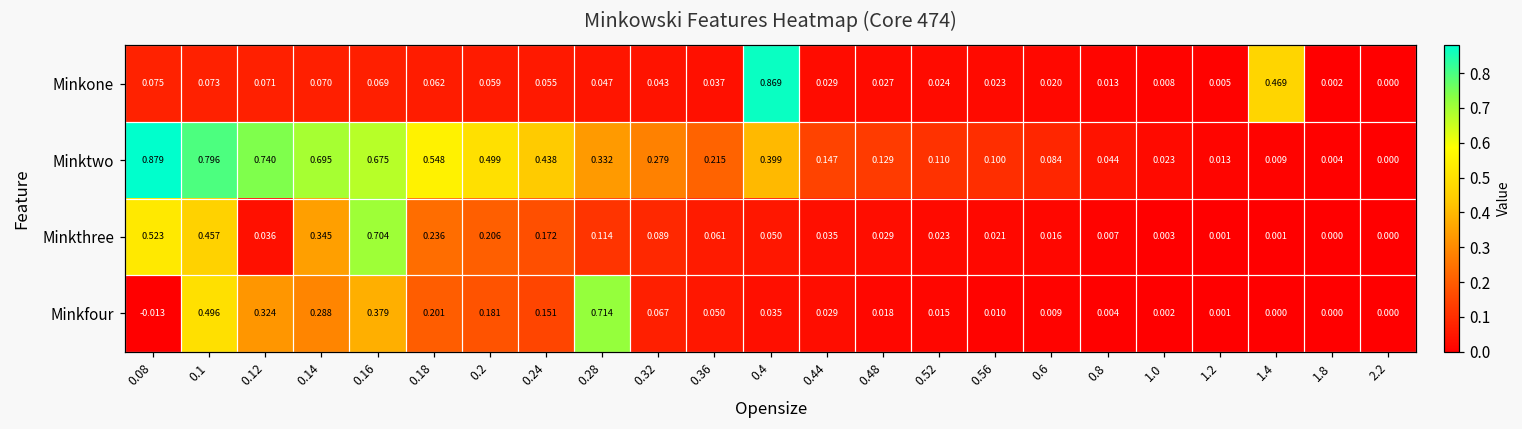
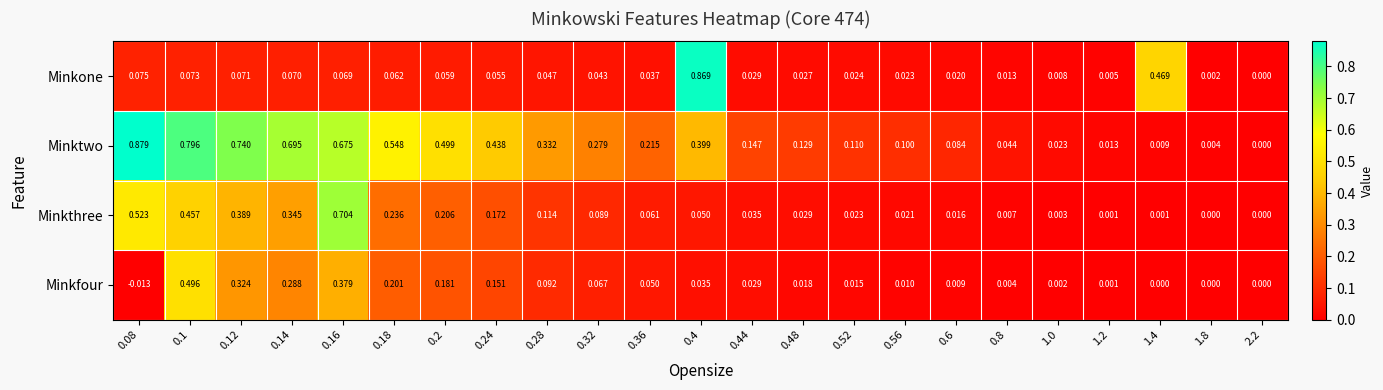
  {
    "Minkone": {
      "0.08": 0.075,
      "0.1": 0.073,
      "0.12": 0.071,
      "0.14": 0.070,
      "0.16": 0.069,
      "0.18": 0.062,
      "0.2": 0.059,
      "0.24": 0.055,
      "0.28": 0.047,
      "0.32": 0.043,
      "0.36": 0.037,
      "0.4": 0.869,
      "0.44": 0.029,
      "0.48": 0.027,
      "0.52": 0.024,
      "0.56": 0.023,
      "0.6": 0.020,
      "0.8": 0.013,
      "1.0": 0.008,
      "1.2": 0.005,
      "1.4": 0.469,
      "1.8": 0.002,
      "2.2": 0.000
    },
    "Minktwo": {
      "0.08": 0.879,
      "0.1": 0.796,
      "0.12": 0.740,
      "0.14": 0.695,
      "0.16": 0.675,
      "0.18": 0.548,
      "0.2": 0.499,
      "0.24": 0.438,
      "0.28": 0.332,
      "0.32": 0.279,
      "0.36": 0.215,
      "0.4": 0.399,
      "0.44": 0.147,
      "0.48": 0.129,
      "0.52": 0.110,
      "0.56": 0.100,
      "0.6": 0.084,
      "0.8": 0.044,
      "1.0": 0.023,
      "1.2": 0.013,
      "1.4": 0.009,
      "1.8": 0.004,
      "2.2": 0.000
    },
    "Minkthree": {
      "0.08": 0.523,
      "0.1": 0.457,
-     "0.12": 0.036,
+     "0.12": 0.389,
      "0.14": 0.345,
      "0.16": 0.704,
      "0.18": 0.236,
      "0.2": 0.206,
      "0.24": 0.172,
      "0.28": 0.114,
      "0.32": 0.089,
      "0.36": 0.061,
      "0.4": 0.050,
      "0.44": 0.035,
      "0.48": 0.029,
      "0.52": 0.023,
      "0.56": 0.021,
      "0.6": 0.016,
      "0.8": 0.007,
      "1.0": 0.003,
      "1.2": 0.001,
      "1.4": 0.001,
      "1.8": 0.000,
      "2.2": 0.000
    },
    "Minkfour": {
      "0.08": -0.013,
      "0.1": 0.496,
      "0.12": 0.324,
      "0.14": 0.288,
      "0.16": 0.379,
      "0.18": 0.201,
      "0.2": 0.181,
      "0.24": 0.151,
-     "0.28": 0.714,
+     "0.28": 0.092,
      "0.32": 0.067,
      "0.36": 0.050,
      "0.4": 0.035,
      "0.44": 0.029,
      "0.48": 0.018,
      "0.52": 0.015,
      "0.56": 0.010,
      "0.6": 0.009,
      "0.8": 0.004,
      "1.0": 0.002,
      "1.2": 0.001,
      "1.4": 0.000,
      "1.8": 0.000,
      "2.2": 0.000
    }
  }
